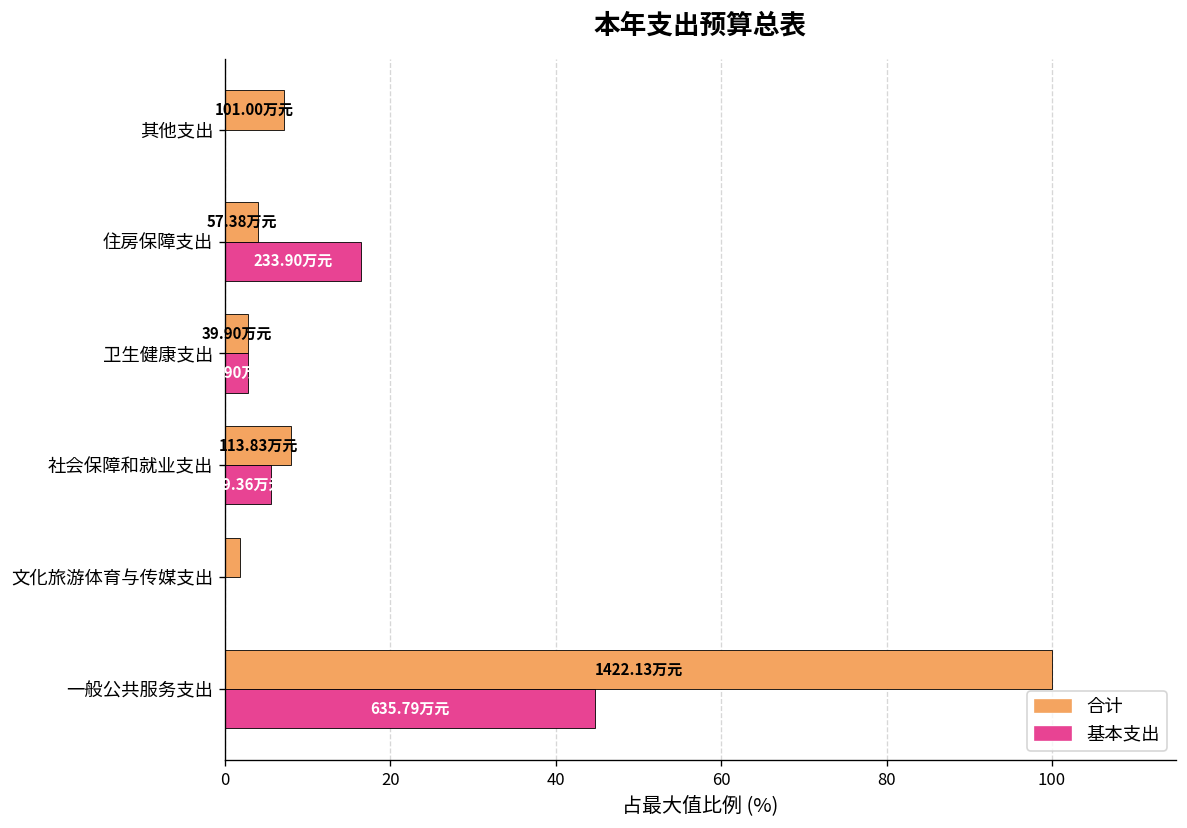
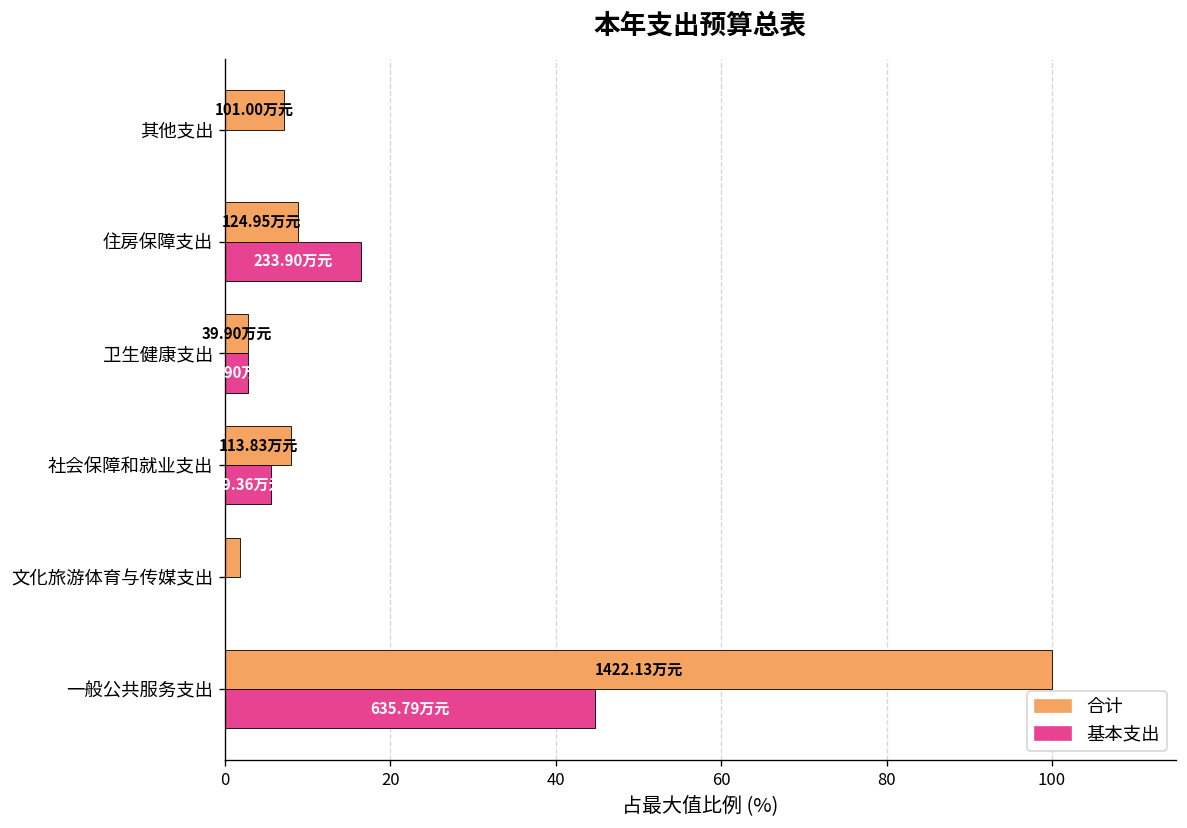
  {
    "合计": {
-     "住房保障支出": 57.38
+     "住房保障支出": 124.95
    },
    "基本支出": {
      "其他支出": 0,
      "卫生健康支出": 3,
      "文化旅游体育与传媒支出": 0
    }
  }
